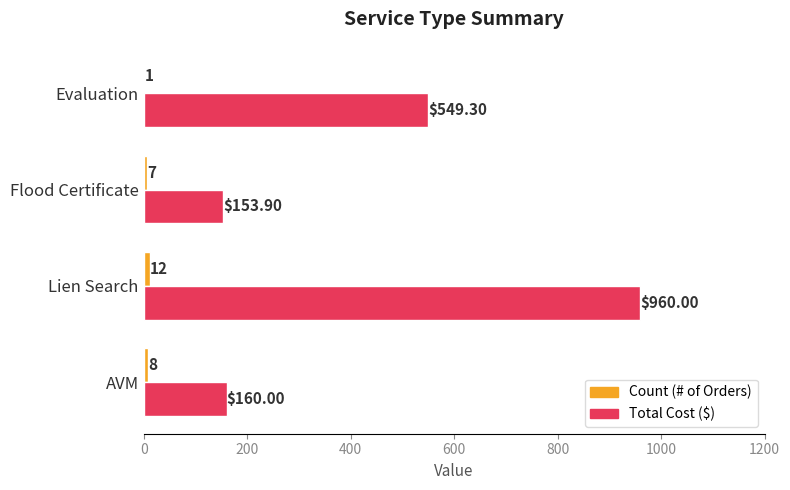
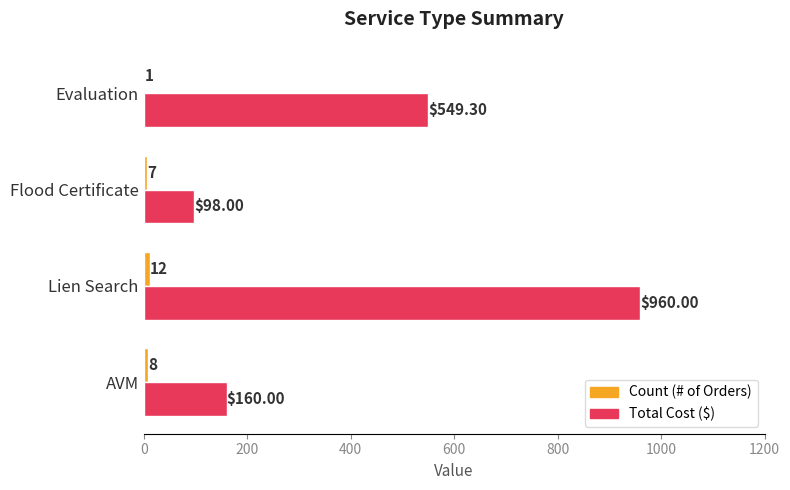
  {
    "Count (# of Orders)": {
      "Evaluation": "1",
      "Flood Certificate": "7",
      "Lien Search": "12",
      "AVM": "8"
    },
    "Total Cost ($)": {
      "Evaluation": "$549.30",
-     "Flood Certificate": "$153.90",
+     "Flood Certificate": "$98.00",
      "Lien Search": "$960.00",
      "AVM": "$160.00"
    }
  }
